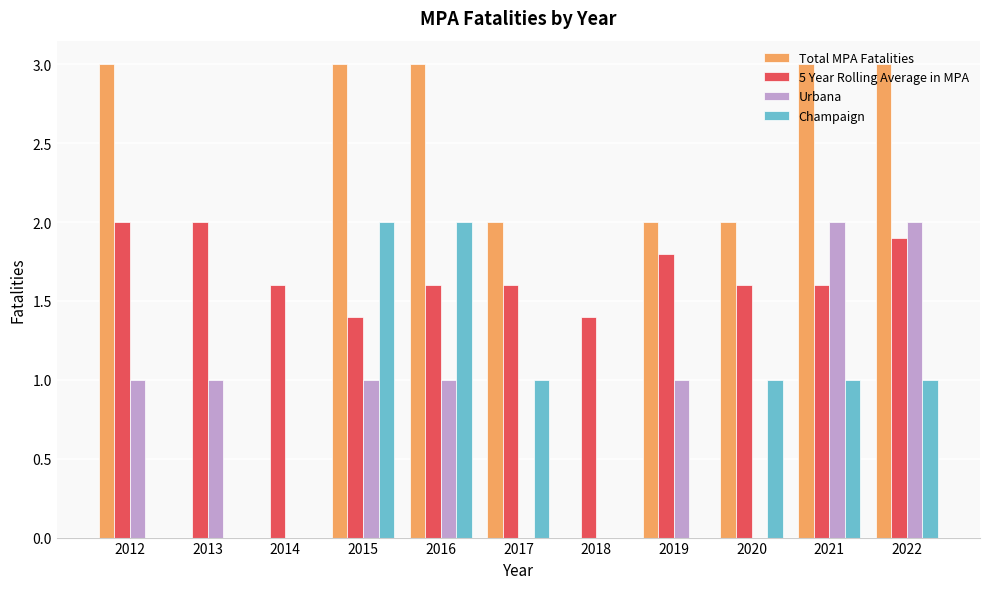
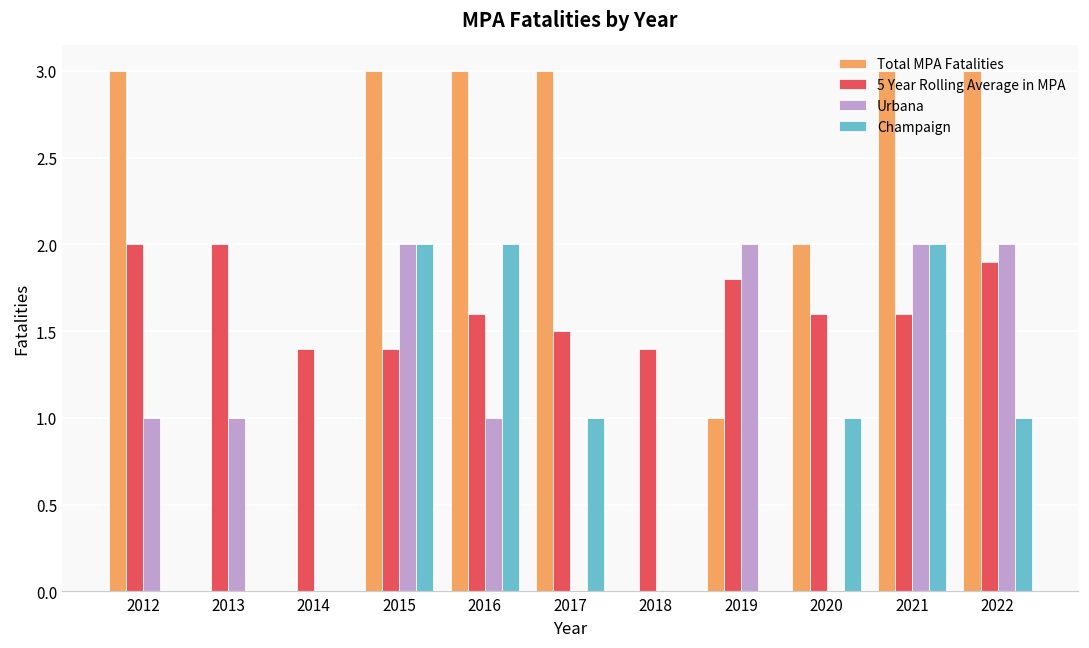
  {
    "Total MPA Fatalities": {
      "2012": 3,
      "2013": 0,
      "2014": 0,
      "2015": 3,
      "2016": 3,
-     "2017": 2,
+     "2017": 3,
      "2018": 0,
-     "2019": 2,
+     "2019": 1,
      "2020": 2,
      "2021": 3,
      "2022": 3
    },
    "5 Year Rolling Average in MPA": {
      "2012": 2.0,
      "2013": 2.0,
-     "2014": 1.6,
+     "2014": 1.4,
      "2015": 1.4,
      "2016": 1.6,
-     "2017": 1.6,
+     "2017": 1.5,
      "2018": 1.4,
      "2019": 1.8,
      "2020": 1.6,
      "2021": 1.6,
      "2022": 1.9
    },
    "Urbana": {
      "2012": 1,
      "2013": 1,
      "2014": 0,
-     "2015": 1,
+     "2015": 2,
      "2016": 1,
      "2017": 0,
      "2018": 0,
-     "2019": 1,
+     "2019": 2,
      "2020": 0,
      "2021": 2,
      "2022": 2
    },
    "Champaign": {
      "2012": 0,
      "2013": 0,
      "2014": 0,
      "2015": 2,
      "2016": 2,
      "2017": 1,
      "2018": 0,
      "2019": 0,
      "2020": 1,
-     "2021": 1,
+     "2021": 2,
      "2022": 1
    }
  }
